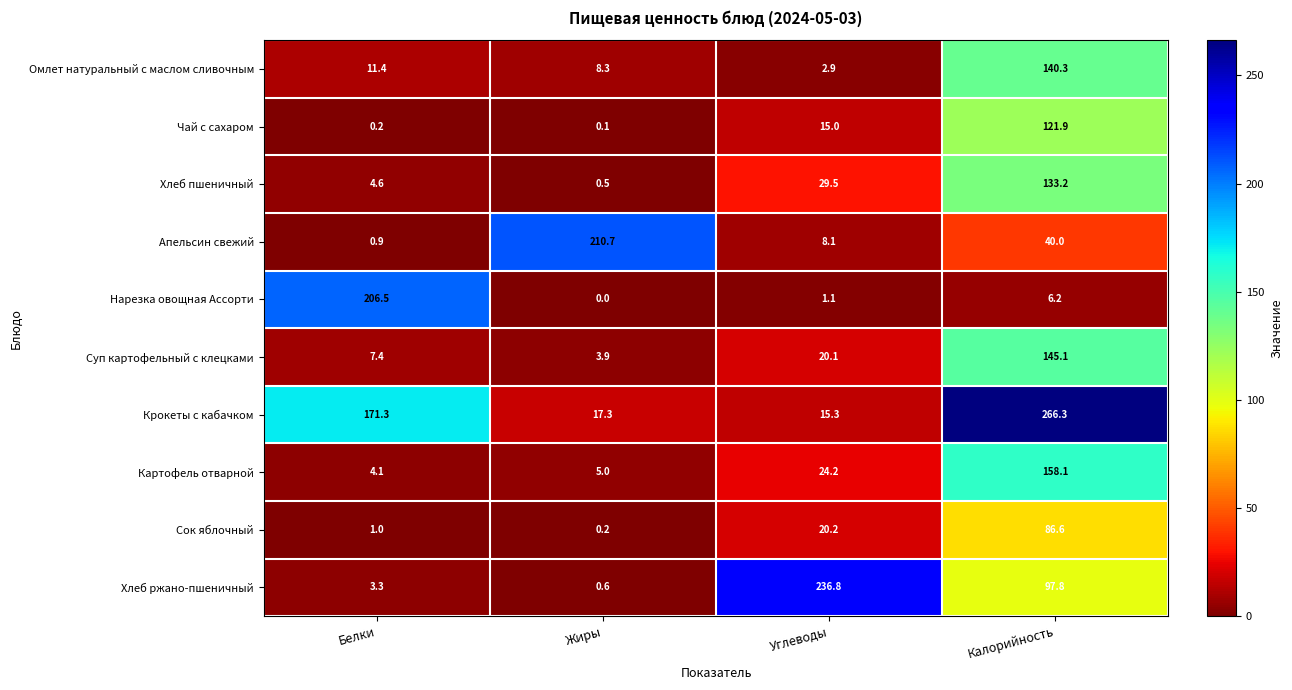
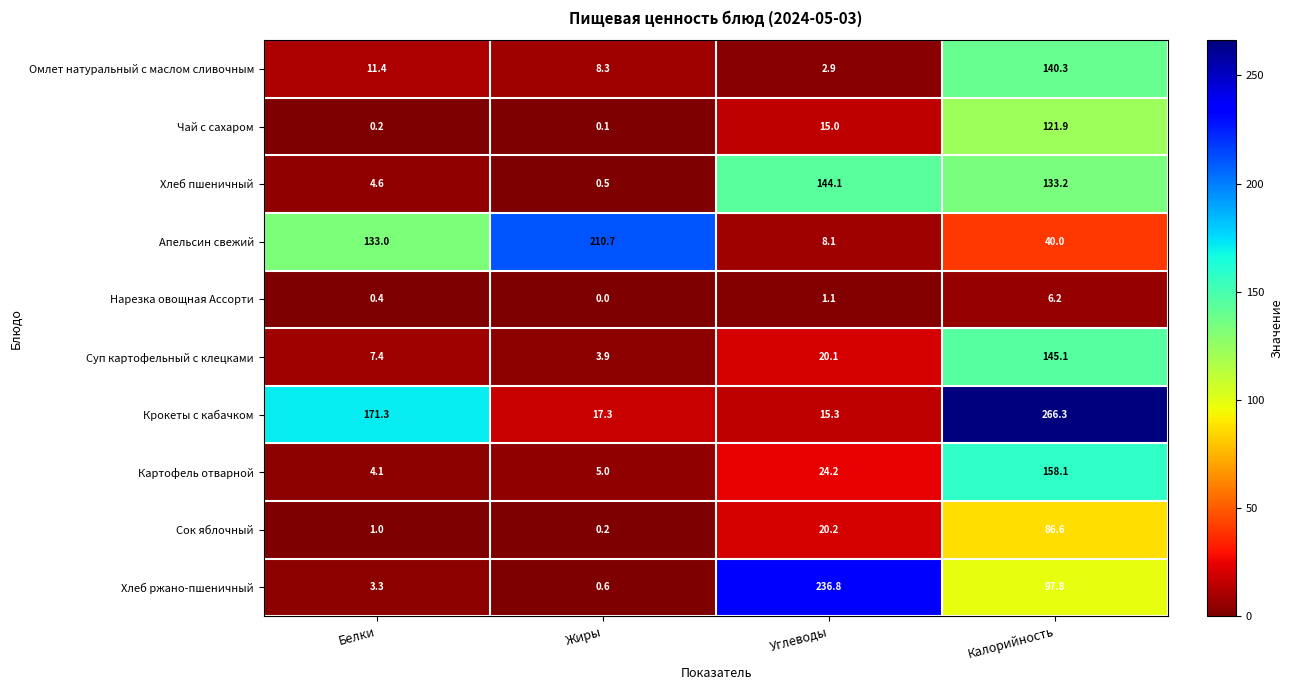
  {
    "Омлет натуральный с маслом сливочным": {
      "Белки": 11.4,
      "Жиры": 8.3,
      "Углеводы": 2.9,
      "Калорийность": 140.3
    },
    "Чай с сахаром": {
      "Белки": 0.2,
      "Жиры": 0.1,
      "Углеводы": 15.0,
      "Калорийность": 121.9
    },
    "Хлеб пшеничный": {
      "Белки": 4.6,
      "Жиры": 0.5,
-     "Углеводы": 29.5,
+     "Углеводы": 144.1,
      "Калорийность": 133.2
    },
    "Апельсин свежий": {
-     "Белки": 0.9,
+     "Белки": 133.0,
      "Жиры": 210.7,
      "Углеводы": 8.1,
      "Калорийность": 40.0
    },
    "Нарезка овощная Ассорти": {
-     "Белки": 206.5,
+     "Белки": 0.4,
      "Жиры": 0.0,
      "Углеводы": 1.1,
      "Калорийность": 6.2
    },
    "Суп картофельный с клецками": {
      "Белки": 7.4,
      "Жиры": 3.9,
      "Углеводы": 20.1,
      "Калорийность": 145.1
    },
    "Крокеты с кабачком": {
      "Белки": 171.3,
      "Жиры": 17.3,
      "Углеводы": 15.3,
      "Калорийность": 266.3
    },
    "Картофель отварной": {
      "Белки": 4.1,
      "Жиры": 5.0,
      "Углеводы": 24.2,
      "Калорийность": 158.1
    },
    "Сок яблочный": {
      "Белки": 1.0,
      "Жиры": 0.2,
      "Углеводы": 20.2,
      "Калорийность": 86.6
    },
    "Хлеб ржано-пшеничный": {
      "Белки": 3.3,
      "Жиры": 0.6,
      "Углеводы": 236.8,
      "Калорийность": 97.8
    }
  }
